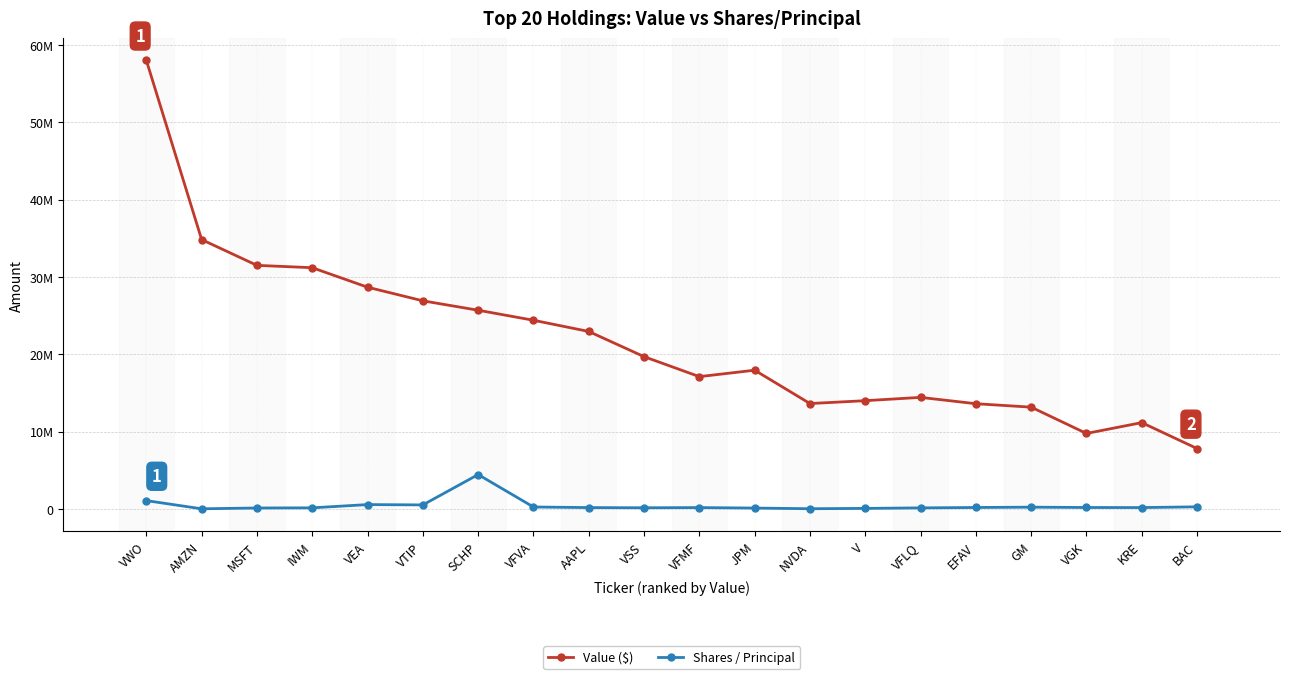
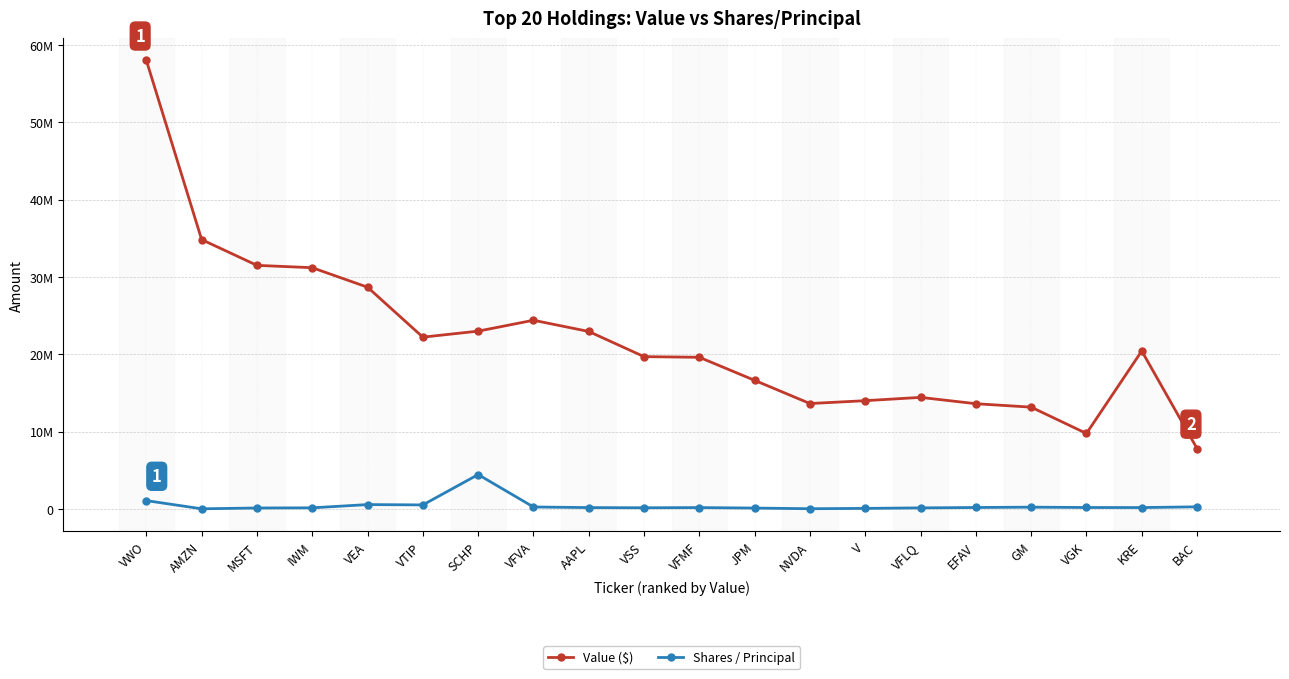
  {
    "Value ($)": {
      "AMZN": 35000000,
      "MSFT": 31000000,
      "IWM": 31000000,
      "VEA": 29000000,
-     "VTIP": 27000000,
-     "SCHP": 26000000,
+     "VTIP": 22000000,
+     "SCHP": 23000000,
      "VFVA": 24000000,
      "AAPL": 23000000,
      "VSS": 20000000,
-     "VFMF": 17000000,
-     "JPM": 18000000,
+     "VFMF": 20000000,
+     "JPM": 17000000,
      "NVDA": 14000000,
      "V": 14000000,
      "VFLQ": 14000000,
      "EFAV": 14000000,
      "GM": 13000000,
      "VGK": 10000000,
-     "KRE": 11000000
+     "KRE": 20000000
    },
    "Shares / Principal": {
      "AMZN": 0,
      "MSFT": 0,
      "IWM": 0,
      "VEA": 1000000,
      "VTIP": 1000000,
      "SCHP": 4000000,
      "VFVA": 0,
      "AAPL": 0,
      "VSS": 0,
      "VFMF": 0,
      "JPM": 0,
      "NVDA": 0,
      "V": 0,
      "VFLQ": 0,
      "EFAV": 0,
      "GM": 0,
      "VGK": 0,
      "KRE": 0,
      "BAC": 0
    }
  }
